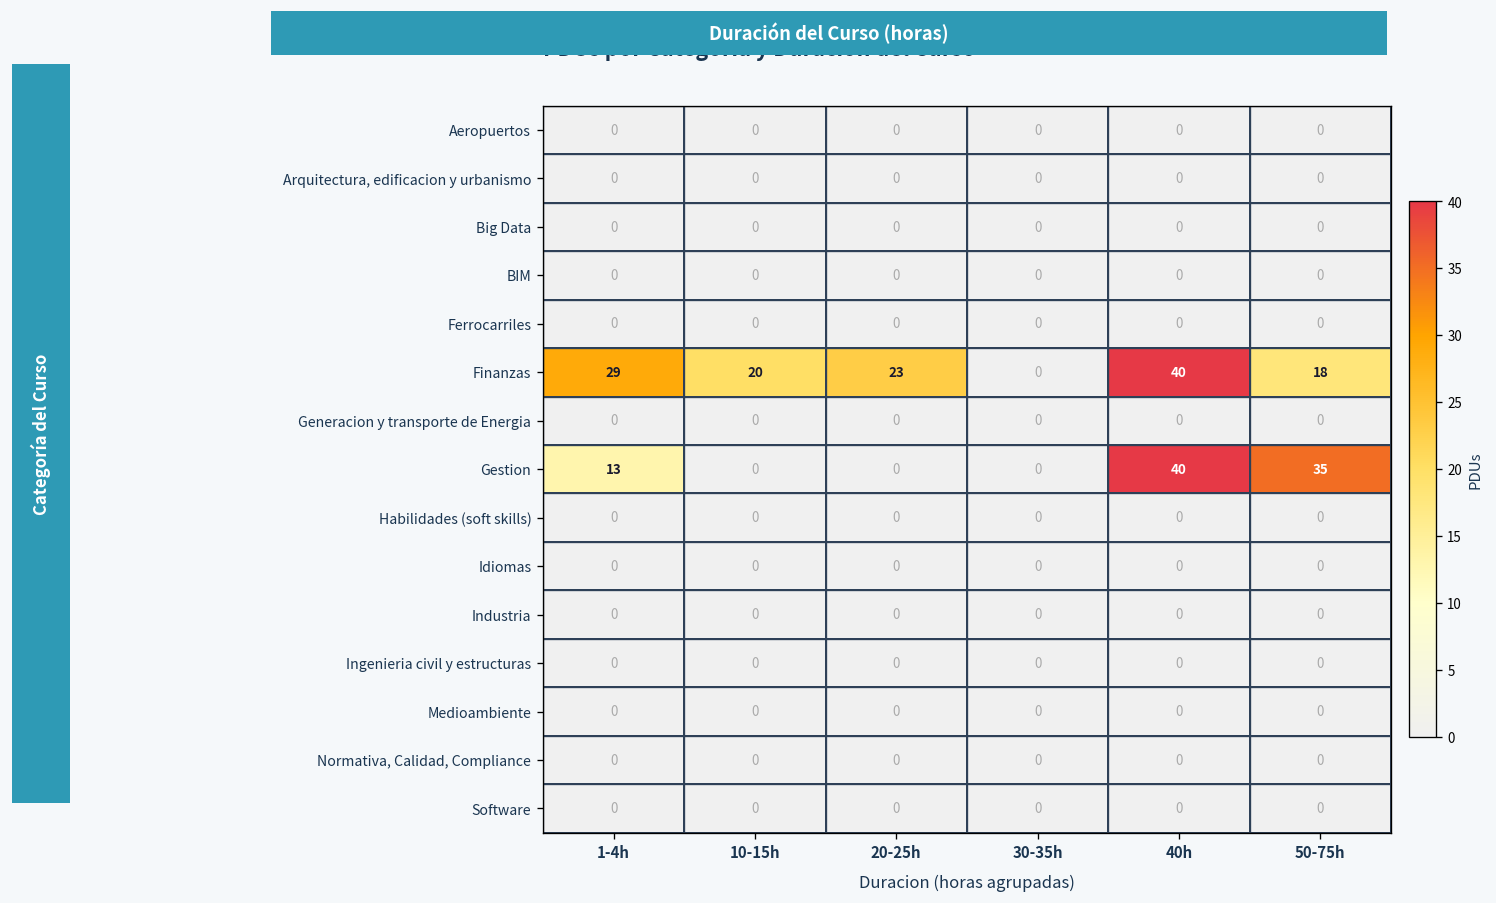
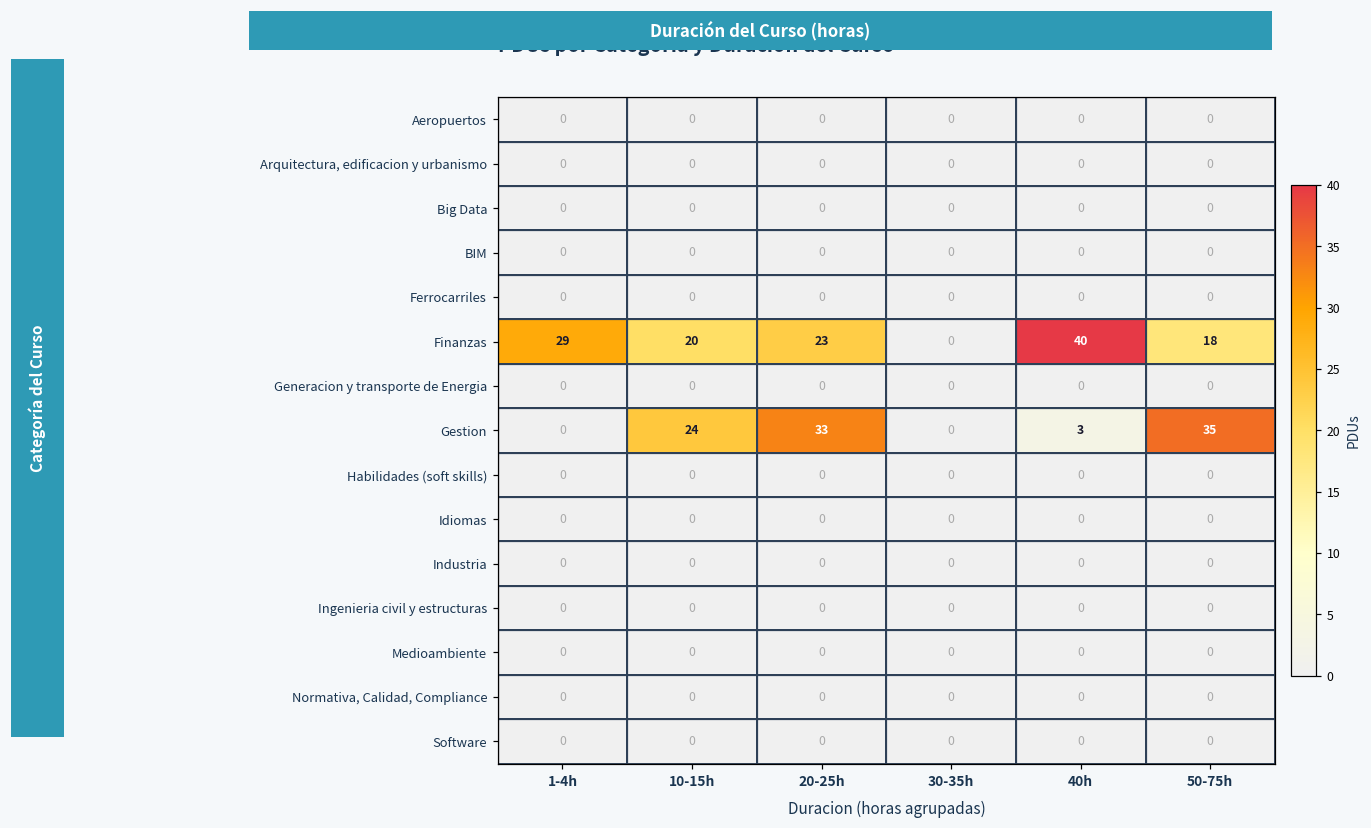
  {
    "Aeropuertos": {
      "1-4h": 0,
      "10-15h": 0,
      "20-25h": 0,
      "30-35h": 0,
      "40h": 0,
      "50-75h": 0
    },
    "Arquitectura, edificacion y urbanismo": {
      "1-4h": 0,
      "10-15h": 0,
      "20-25h": 0,
      "30-35h": 0,
      "40h": 0,
      "50-75h": 0
    },
    "Big Data": {
      "1-4h": 0,
      "10-15h": 0,
      "20-25h": 0,
      "30-35h": 0,
      "40h": 0,
      "50-75h": 0
    },
    "BIM": {
      "1-4h": 0,
      "10-15h": 0,
      "20-25h": 0,
      "30-35h": 0,
      "40h": 0,
      "50-75h": 0
    },
    "Ferrocarriles": {
      "1-4h": 0,
      "10-15h": 0,
      "20-25h": 0,
      "30-35h": 0,
      "40h": 0,
      "50-75h": 0
    },
    "Finanzas": {
      "1-4h": 29,
      "10-15h": 20,
      "20-25h": 23,
      "30-35h": 0,
      "40h": 40,
      "50-75h": 18
    },
    "Generacion y transporte de Energia": {
      "1-4h": 0,
      "10-15h": 0,
      "20-25h": 0,
      "30-35h": 0,
      "40h": 0,
      "50-75h": 0
    },
    "Gestion": {
-     "1-4h": 13,
-     "10-15h": 0,
-     "20-25h": 0,
+     "1-4h": 0,
+     "10-15h": 24,
+     "20-25h": 33,
      "30-35h": 0,
-     "40h": 40,
+     "40h": 3,
      "50-75h": 35
    },
    "Habilidades (soft skills)": {
      "1-4h": 0,
      "10-15h": 0,
      "20-25h": 0,
      "30-35h": 0,
      "40h": 0,
      "50-75h": 0
    },
    "Idiomas": {
      "1-4h": 0,
      "10-15h": 0,
      "20-25h": 0,
      "30-35h": 0,
      "40h": 0,
      "50-75h": 0
    },
    "Industria": {
      "1-4h": 0,
      "10-15h": 0,
      "20-25h": 0,
      "30-35h": 0,
      "40h": 0,
      "50-75h": 0
    },
    "Ingenieria civil y estructuras": {
      "1-4h": 0,
      "10-15h": 0,
      "20-25h": 0,
      "30-35h": 0,
      "40h": 0,
      "50-75h": 0
    },
    "Medioambiente": {
      "1-4h": 0,
      "10-15h": 0,
      "20-25h": 0,
      "30-35h": 0,
      "40h": 0,
      "50-75h": 0
    },
    "Normativa, Calidad, Compliance": {
      "1-4h": 0,
      "10-15h": 0,
      "20-25h": 0,
      "30-35h": 0,
      "40h": 0,
      "50-75h": 0
    },
    "Software": {
      "1-4h": 0,
      "10-15h": 0,
      "20-25h": 0,
      "30-35h": 0,
      "40h": 0,
      "50-75h": 0
    }
  }
